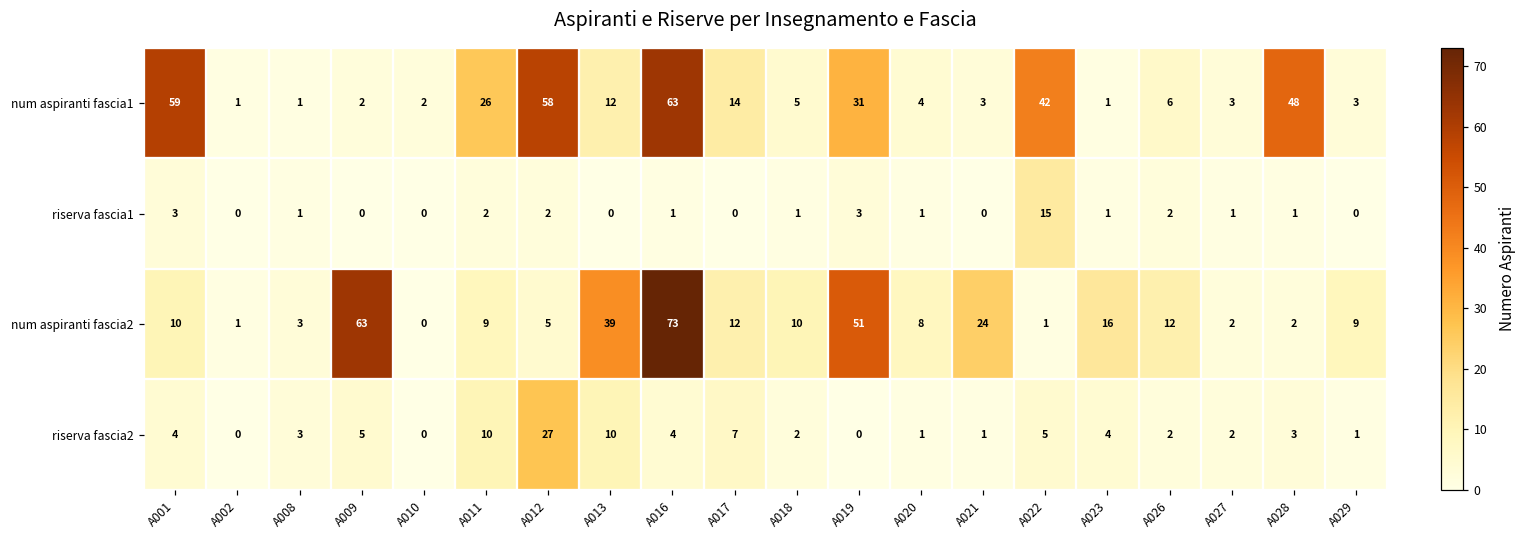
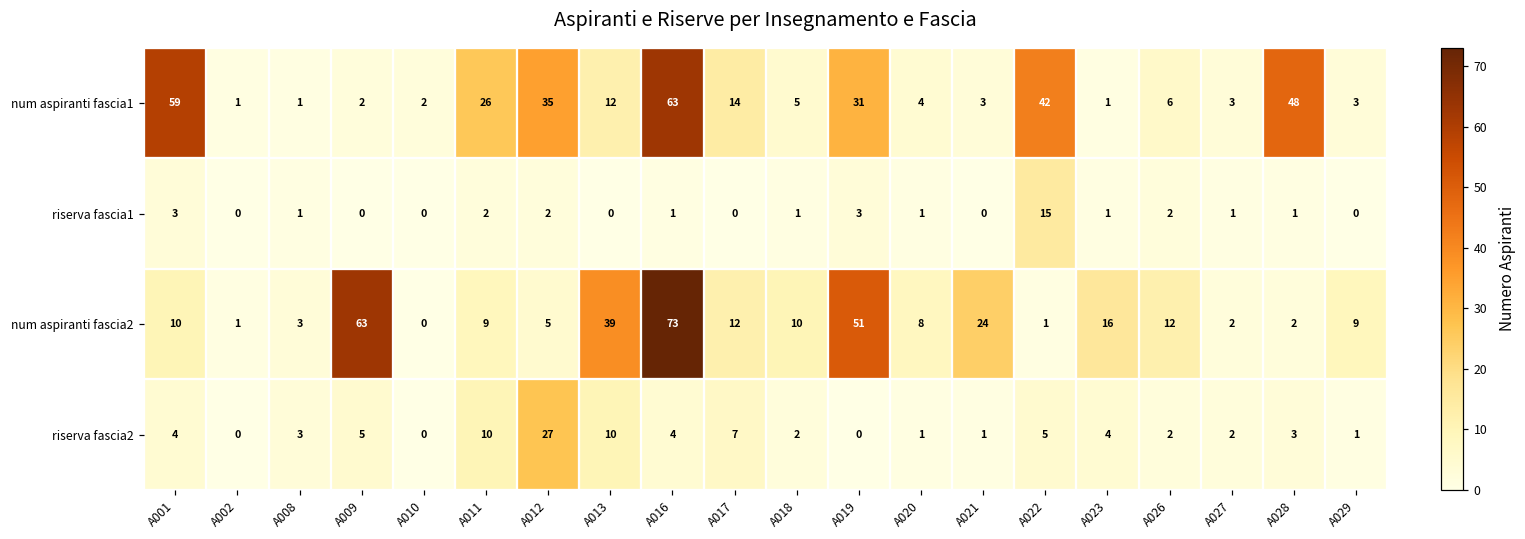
  {
    "num aspiranti fascia1": {
      "A001": 59,
      "A002": 1,
      "A008": 1,
      "A009": 2,
      "A010": 2,
      "A011": 26,
-     "A012": 58,
+     "A012": 35,
      "A013": 12,
      "A016": 63,
      "A017": 14,
      "A018": 5,
      "A019": 31,
      "A020": 4,
      "A021": 3,
      "A022": 42,
      "A023": 1,
      "A026": 6,
      "A027": 3,
      "A028": 48,
      "A029": 3
    },
    "riserva fascia1": {
      "A001": 3,
      "A002": 0,
      "A008": 1,
      "A009": 0,
      "A010": 0,
      "A011": 2,
      "A012": 2,
      "A013": 0,
      "A016": 1,
      "A017": 0,
      "A018": 1,
      "A019": 3,
      "A020": 1,
      "A021": 0,
      "A022": 15,
      "A023": 1,
      "A026": 2,
      "A027": 1,
      "A028": 1,
      "A029": 0
    },
    "num aspiranti fascia2": {
      "A001": 10,
      "A002": 1,
      "A008": 3,
      "A009": 63,
      "A010": 0,
      "A011": 9,
      "A012": 5,
      "A013": 39,
      "A016": 73,
      "A017": 12,
      "A018": 10,
      "A019": 51,
      "A020": 8,
      "A021": 24,
      "A022": 1,
      "A023": 16,
      "A026": 12,
      "A027": 2,
      "A028": 2,
      "A029": 9
    },
    "riserva fascia2": {
      "A001": 4,
      "A002": 0,
      "A008": 3,
      "A009": 5,
      "A010": 0,
      "A011": 10,
      "A012": 27,
      "A013": 10,
      "A016": 4,
      "A017": 7,
      "A018": 2,
      "A019": 0,
      "A020": 1,
      "A021": 1,
      "A022": 5,
      "A023": 4,
      "A026": 2,
      "A027": 2,
      "A028": 3,
      "A029": 1
    }
  }
